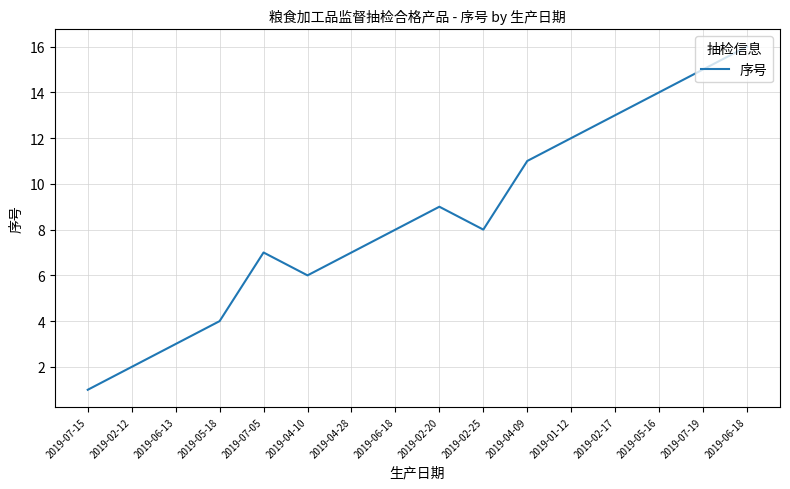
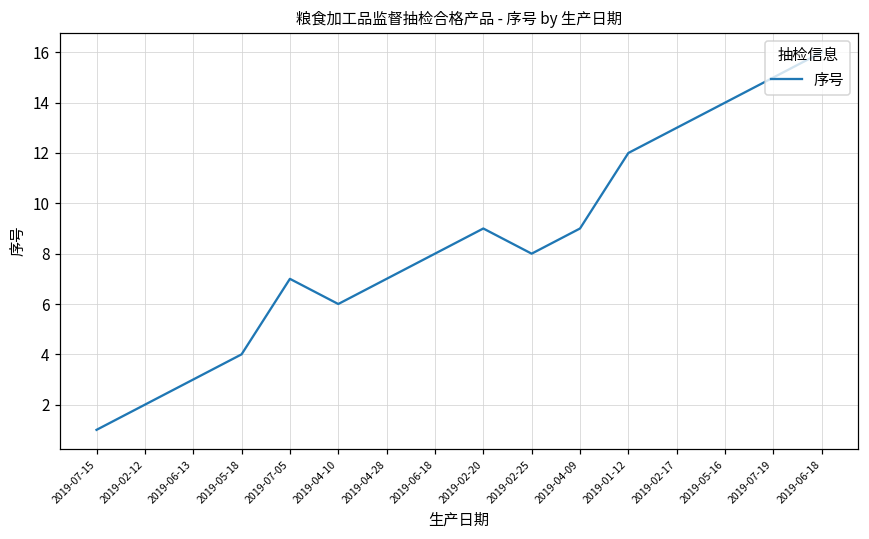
  {
    "2019-07-15": 1,
    "2019-02-12": 2,
    "2019-06-13": 3,
    "2019-05-18": 4,
    "2019-07-05": 7,
    "2019-04-10": 6,
    "2019-04-28": 7,
    "2019-02-20": 9,
    "2019-02-25": 8,
-   "2019-04-09": 11,
+   "2019-04-09": 9,
    "2019-01-12": 12,
    "2019-02-17": 13,
    "2019-05-16": 14
  }
